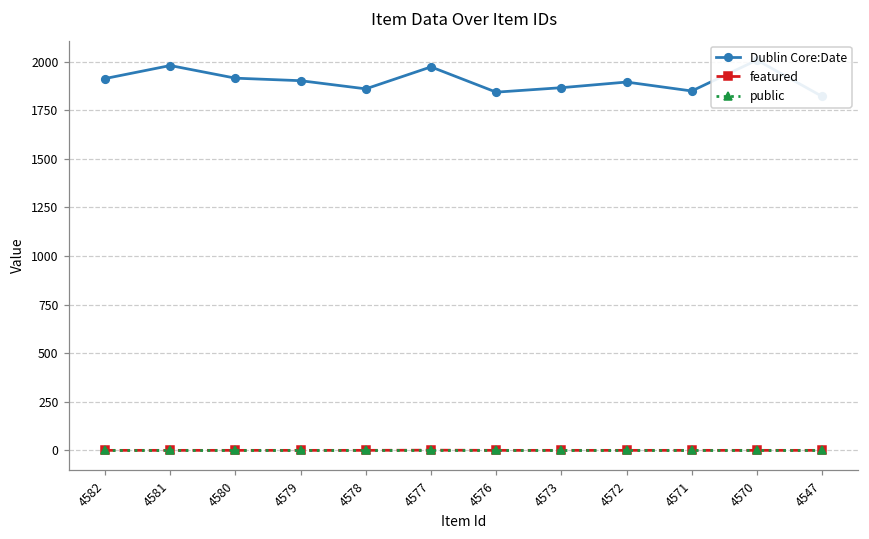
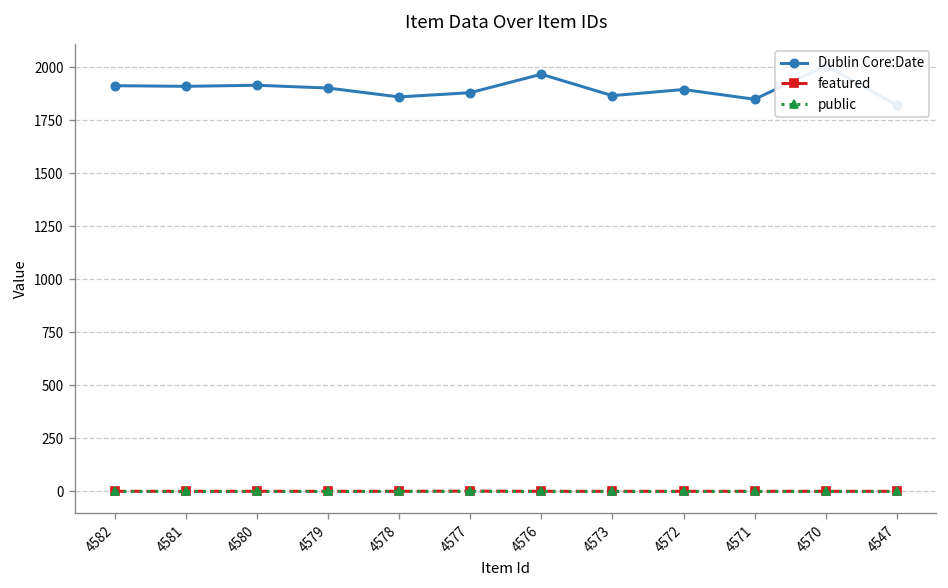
  {
    "Dublin Core:Date": {
      "4582": 1910,
-     "4581": 1980,
+     "4581": 1910,
      "4580": 1920,
      "4579": 1900,
      "4578": 1860,
-     "4577": 1970,
-     "4576": 1840,
+     "4577": 1880,
+     "4576": 1970,
      "4573": 1870,
      "4572": 1900,
      "4571": 1850
    },
    "public": {
      "4582": 0,
      "4581": 0,
      "4580": 0,
      "4579": 0,
      "4578": 0,
      "4577": 0,
      "4576": 0,
      "4573": 0,
      "4572": 0,
      "4571": 0,
      "4570": 0,
      "4547": 0
    }
  }
